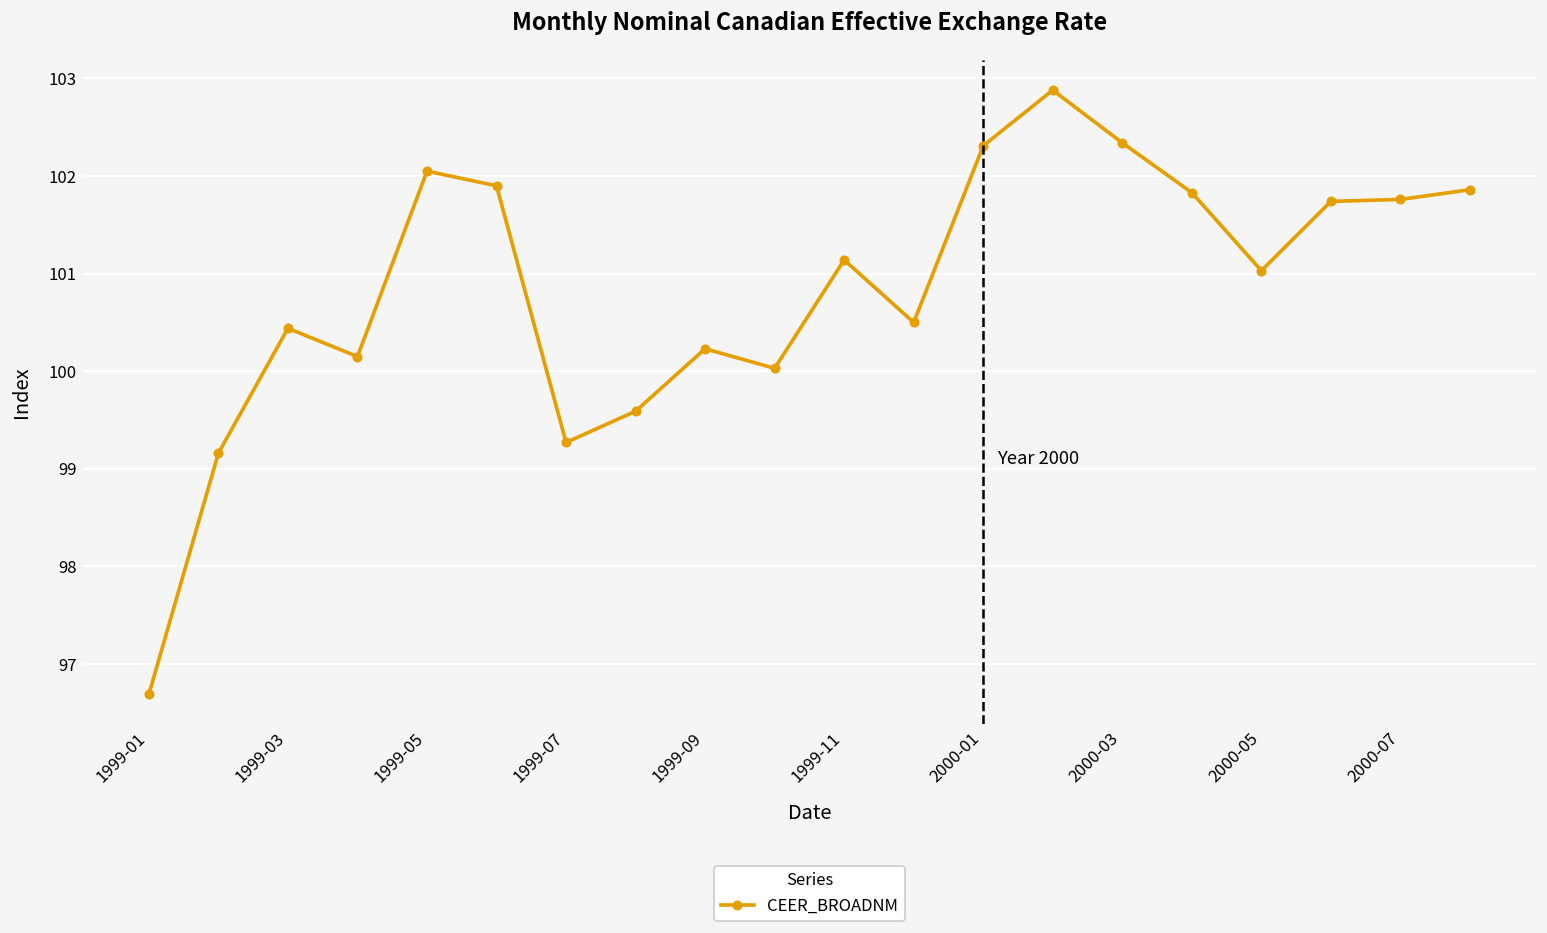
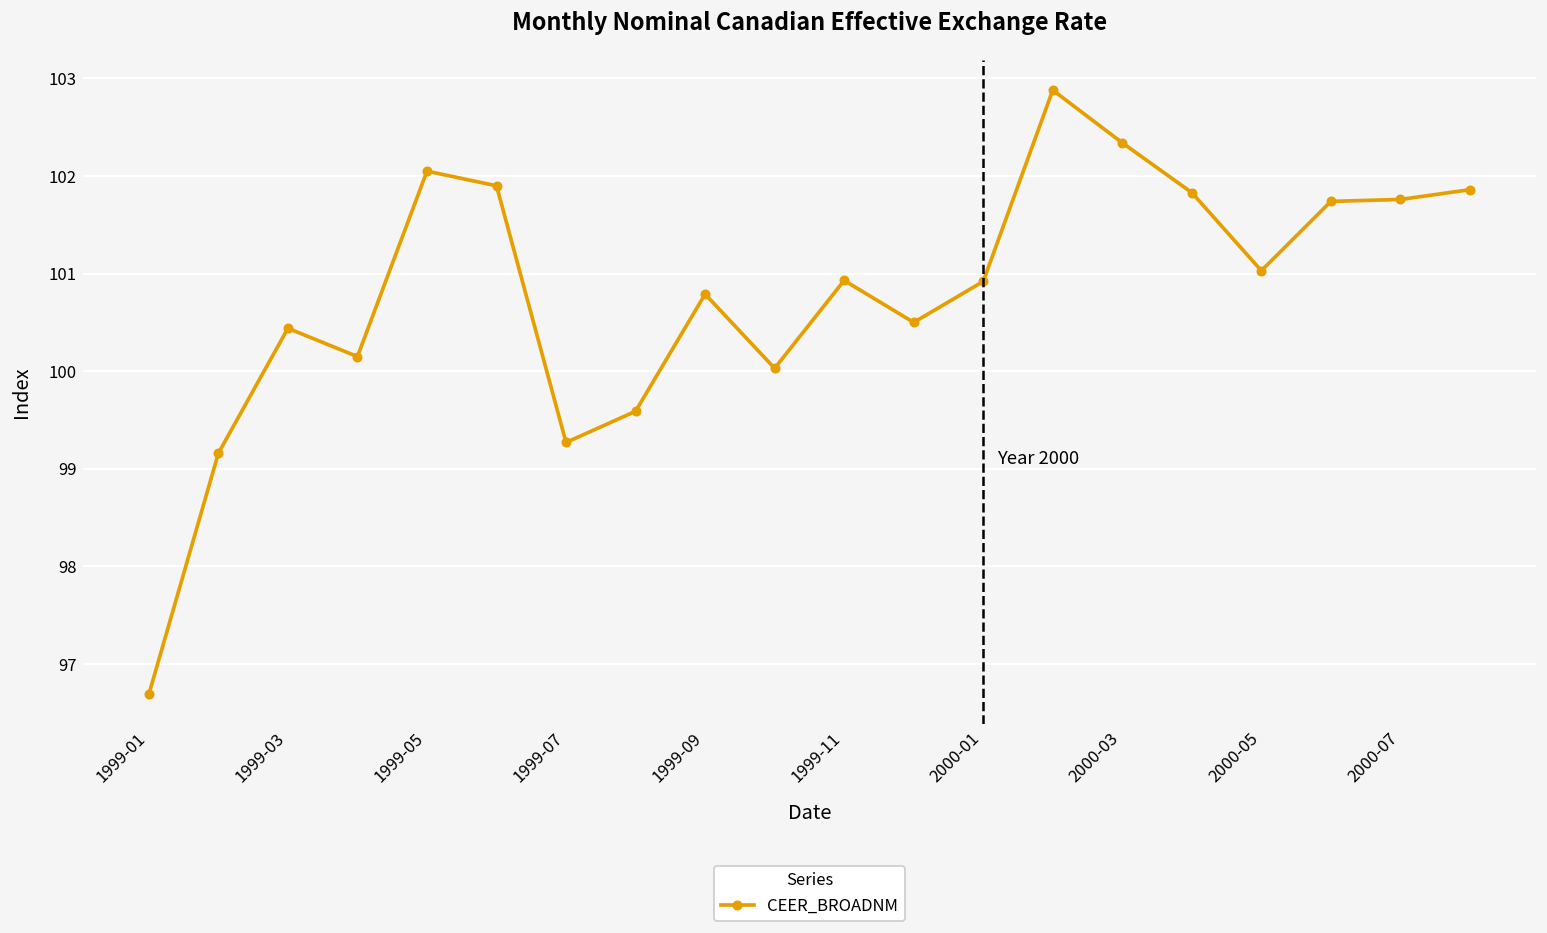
  {
    "1999-01": 96.7,
    "1999-03": 100.4,
    "1999-05": 102.1,
    "1999-07": 99.3,
-   "1999-09": 100.2,
-   "1999-11": 101.1,
-   "2000-01": 102.3,
+   "1999-09": 100.8,
+   "1999-11": 100.9,
+   "2000-01": 100.9,
    "2000-03": 102.3,
    "2000-05": 101.0,
    "2000-07": 101.8
  }
